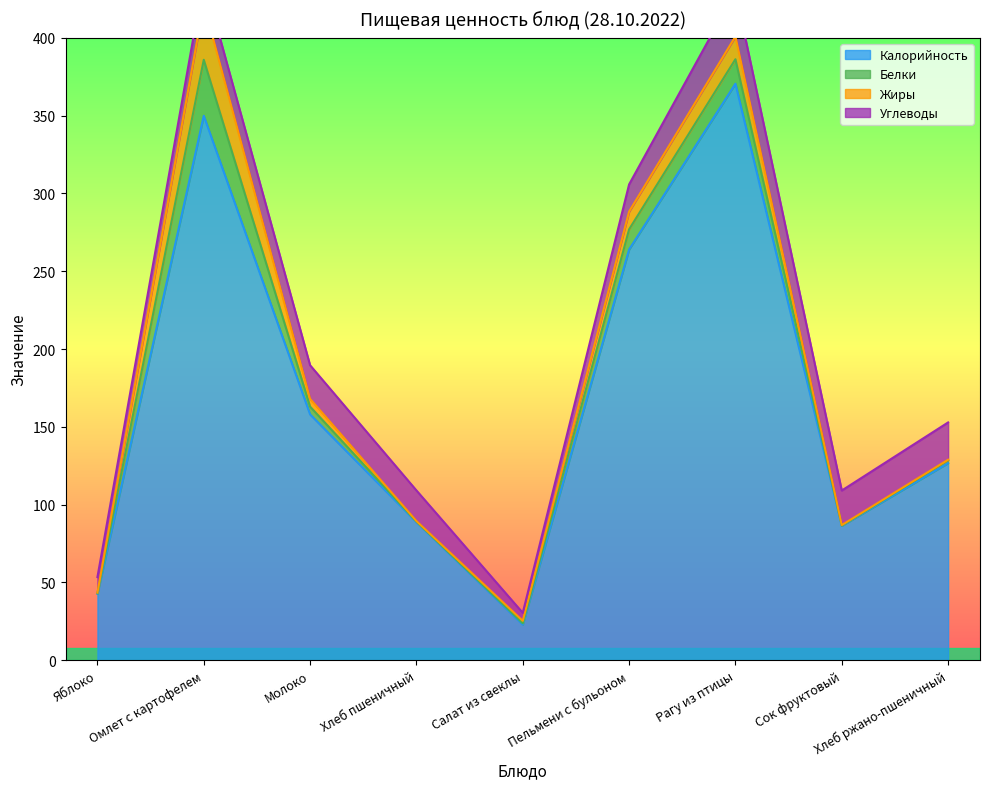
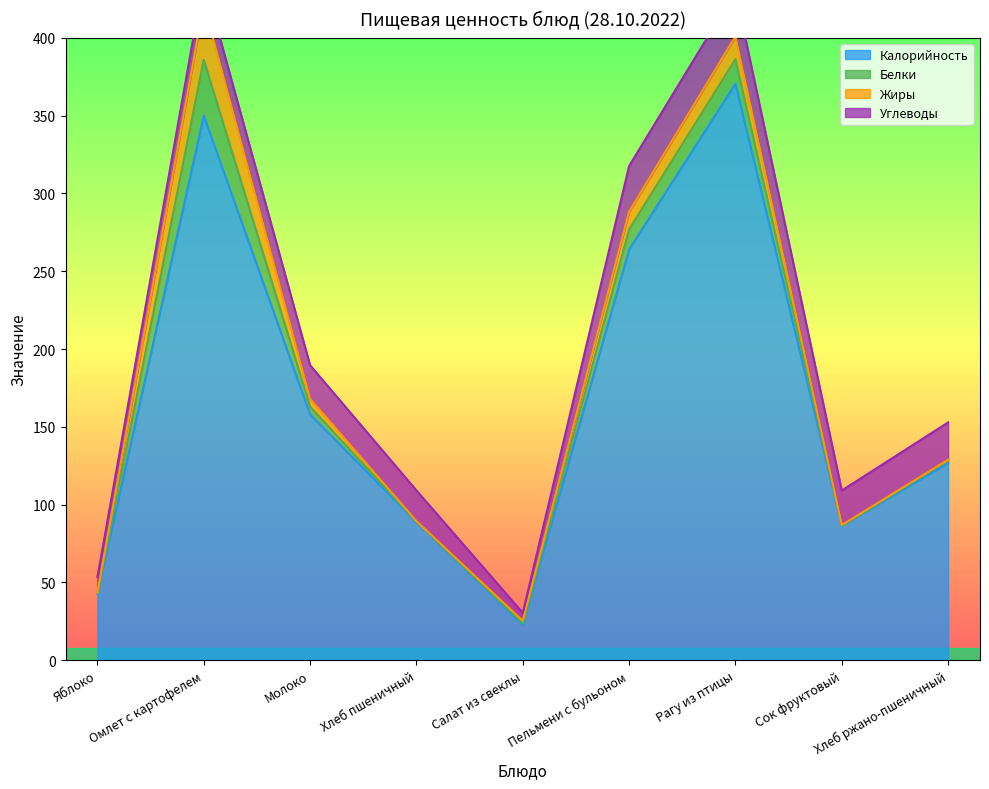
  {
    "Калорийность": {
      "Омлет с картофелем": 350,
      "Молоко": 158,
      "Пельмени с бульоном": 264,
      "Рагу из птицы": 371,
      "Хлеб ржано-пшеничный": 127
    },
    "Белки": {
      "Омлет с картофелем": 36,
      "Молоко": 5,
      "Пельмени с бульоном": 13,
      "Рагу из птицы": 16
    },
    "Жиры": {
      "Молоко": 5,
      "Пельмени с бульоном": 11,
      "Рагу из птицы": 15
    },
    "Углеводы": {
      "Яблоко": 10,
      "Молоко": 22,
      "Хлеб пшеничный": 20,
      "Салат из свеклы": 5,
-     "Пельмени с бульоном": 17,
+     "Пельмени с бульоном": 29,
      "Сок фруктовый": 22,
      "Хлеб ржано-пшеничный": 24
    }
  }
